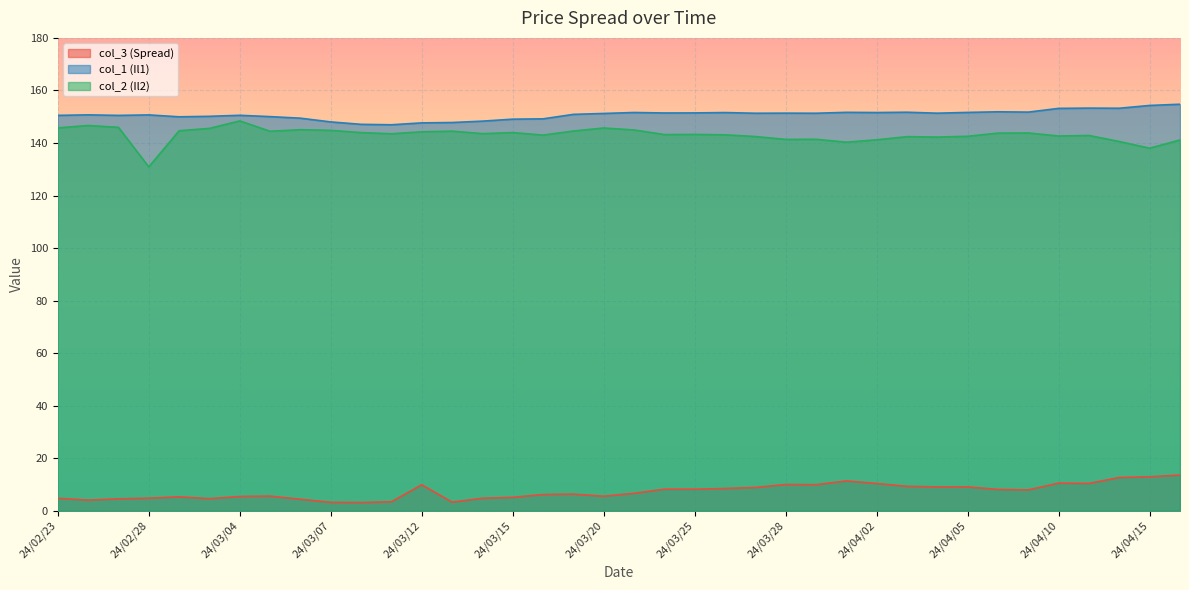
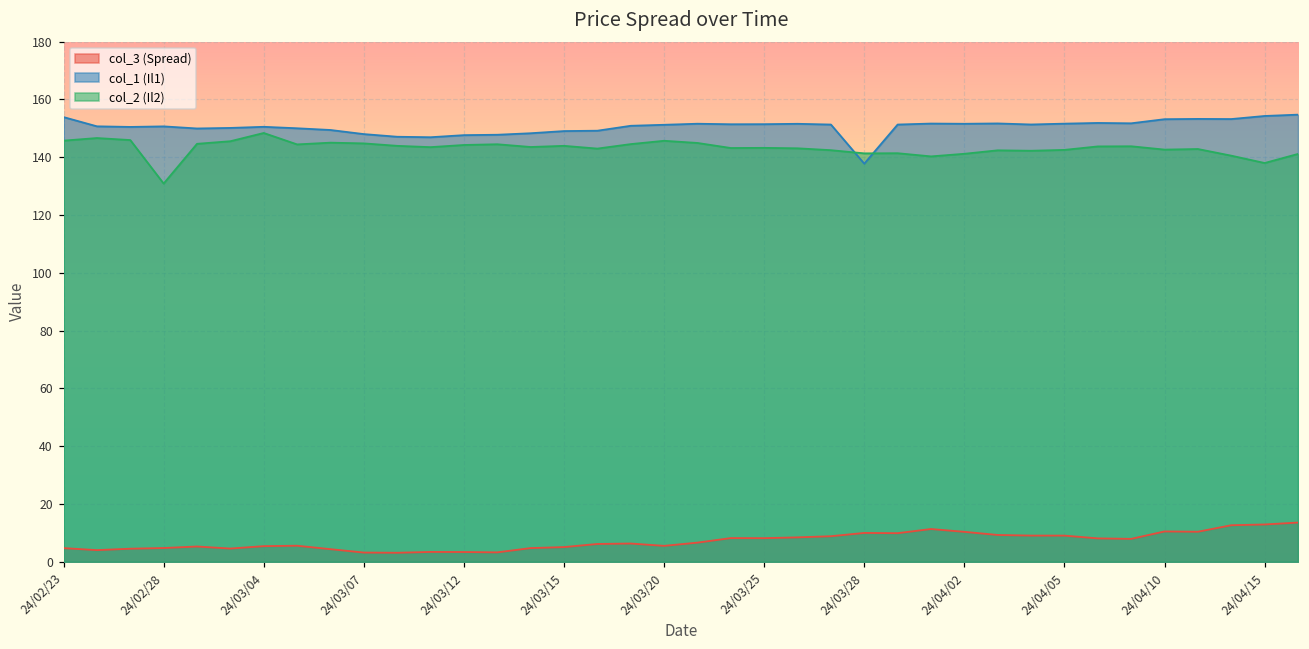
  {
    "col_3 (Spread)": {
      "24/02/23": 5,
      "24/02/28": 5,
      "24/03/04": 5,
      "24/03/07": 3,
-     "24/03/12": 10,
+     "24/03/12": 3,
      "24/03/15": 5,
      "24/03/20": 6,
      "24/03/25": 8,
      "24/03/28": 10,
      "24/04/02": 10,
      "24/04/05": 9,
      "24/04/10": 11,
      "24/04/15": 13
    },
    "col_1 (Il1)": {
-     "24/02/23": 151,
+     "24/02/23": 154,
      "24/02/28": 151,
      "24/03/04": 151,
      "24/03/07": 148,
      "24/03/12": 148,
      "24/03/15": 149,
      "24/03/20": 151,
      "24/03/25": 151,
-     "24/03/28": 151,
+     "24/03/28": 138,
      "24/04/02": 152,
      "24/04/05": 152,
      "24/04/10": 153,
      "24/04/15": 154
    },
    "col_2 (Il2)": {
      "24/02/23": 146,
      "24/02/28": 131,
      "24/03/04": 148,
      "24/03/07": 145,
      "24/03/12": 144,
      "24/03/15": 144,
      "24/03/20": 146,
      "24/03/25": 143,
      "24/03/28": 141,
      "24/04/02": 141,
      "24/04/05": 143,
      "24/04/10": 143,
      "24/04/15": 138
    }
  }
